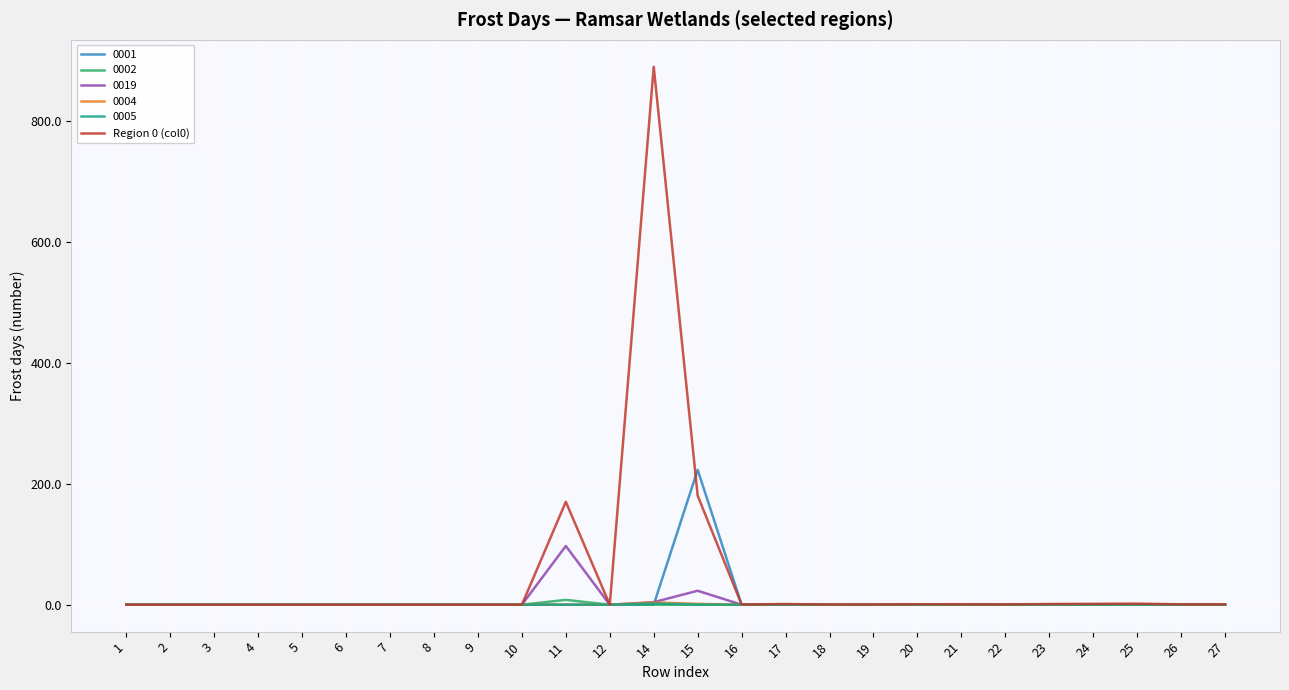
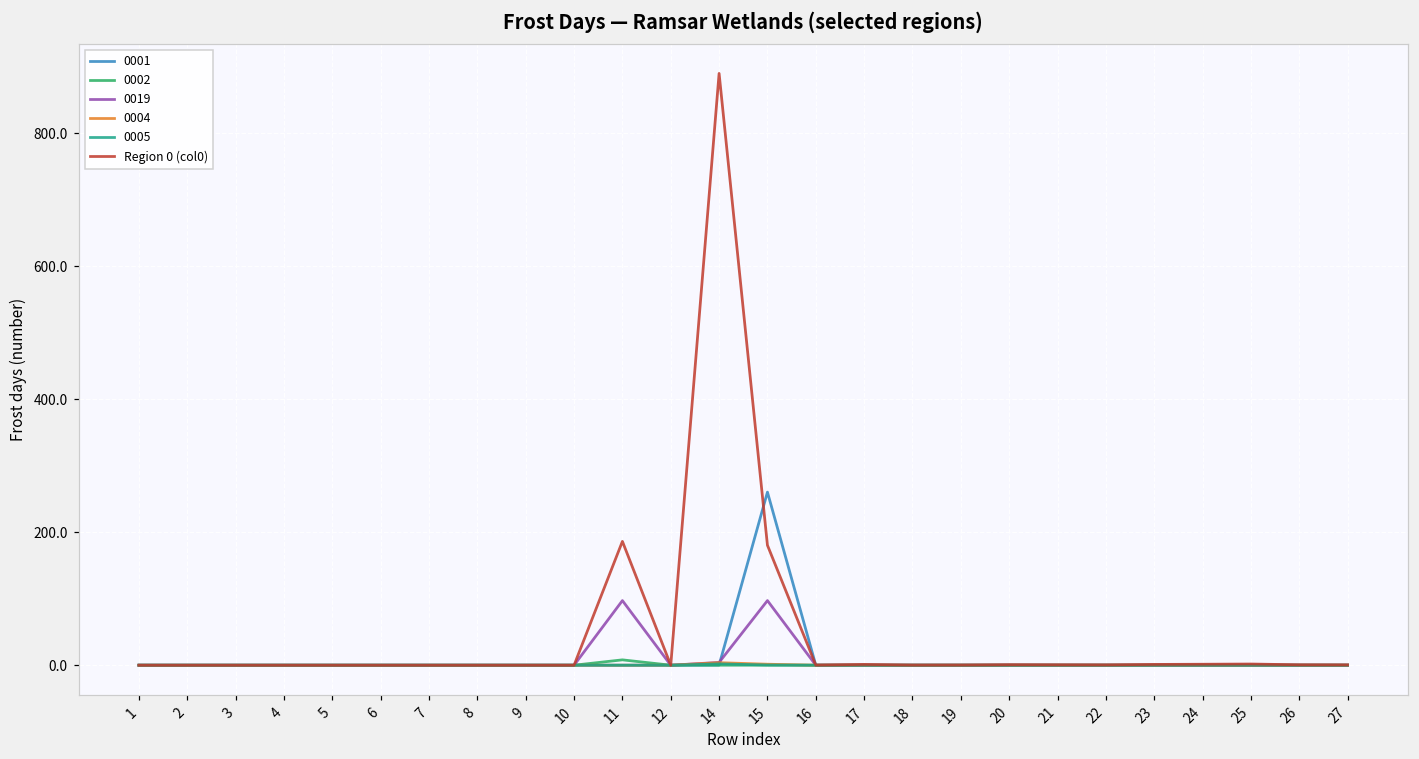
  {
    "0001": {
-     "15": 220
+     "15": 260
    },
    "0019": {
      "11": 100,
-     "15": 20
+     "15": 100
    },
    "Region 0 (col0)": {
-     "11": 170,
+     "11": 190,
      "14": 890,
      "15": 180
    }
  }
